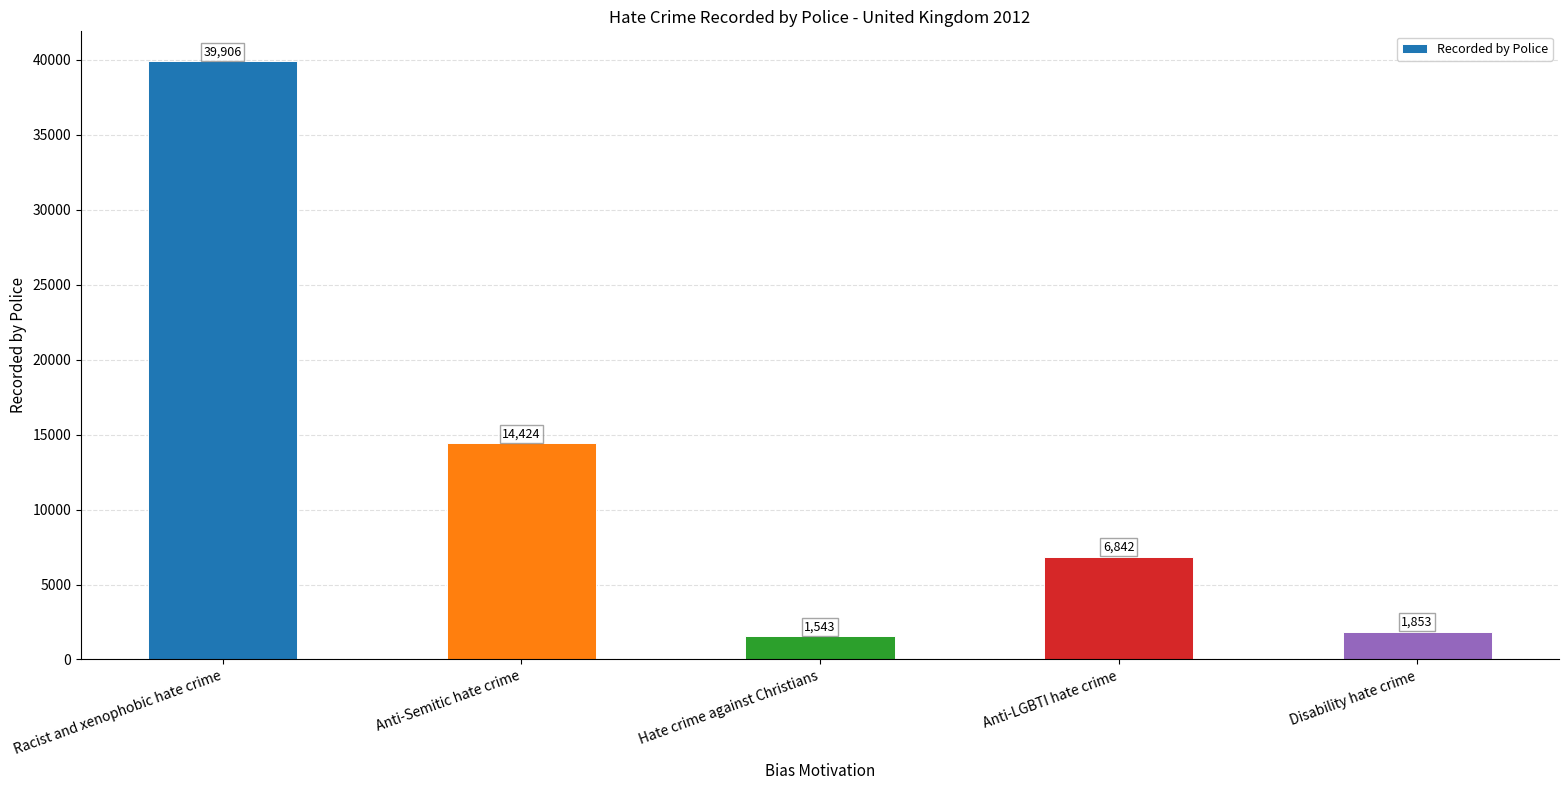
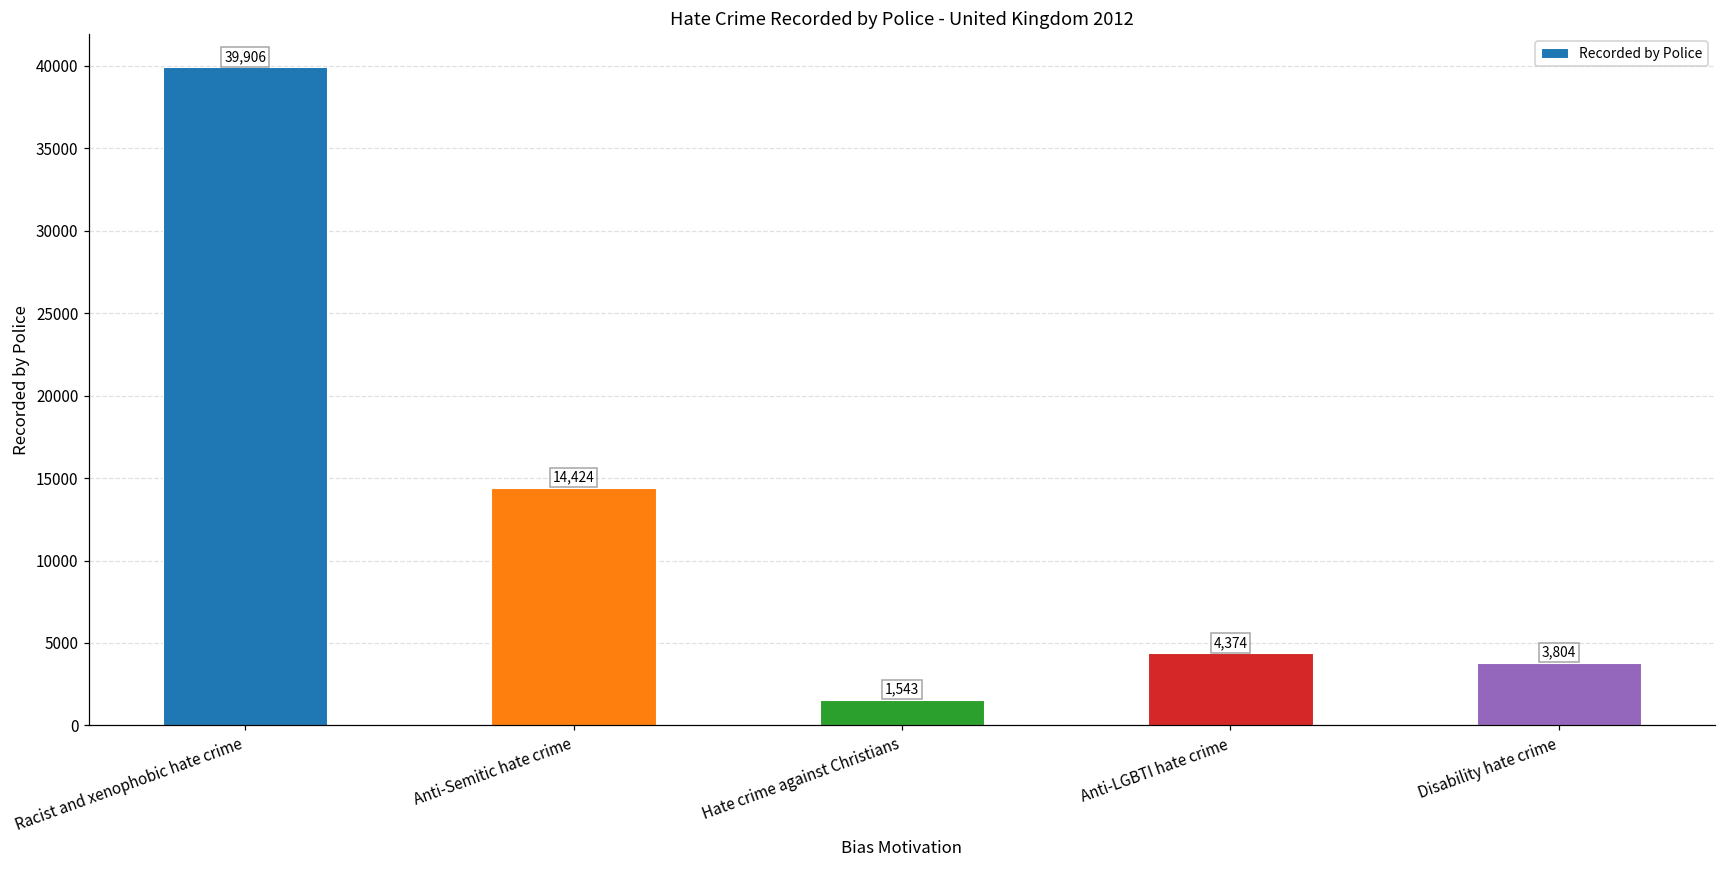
  {
-   "Anti-LGBTI hate crime": "6,842",
-   "Disability hate crime": "1,853"
+   "Anti-LGBTI hate crime": "4,374",
+   "Disability hate crime": "3,804"
  }
